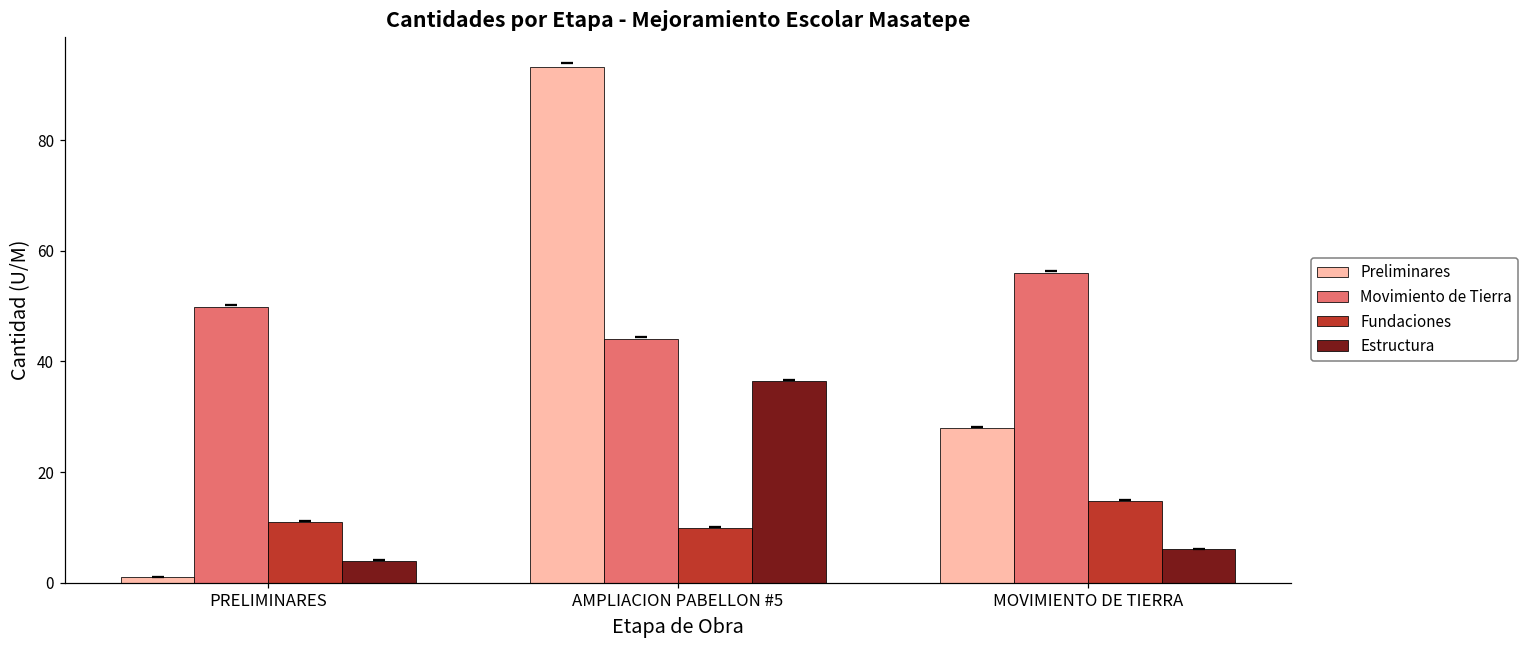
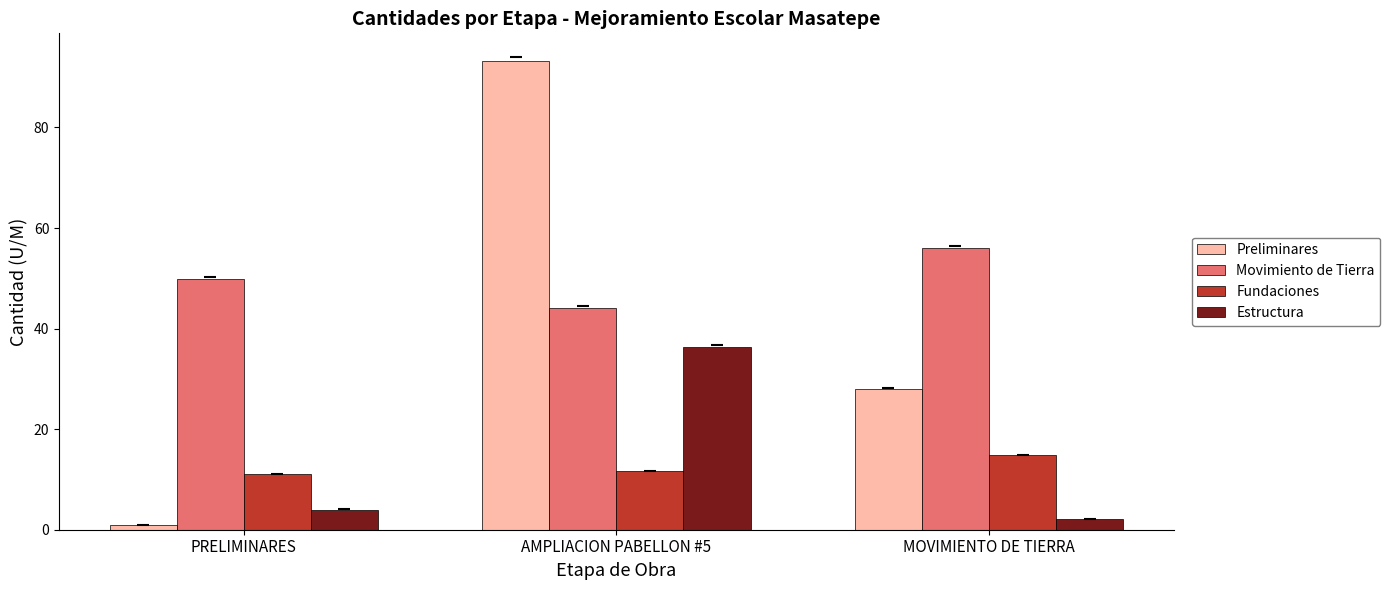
  {
    "Preliminares": {
      "PRELIMINARES": 1,
      "AMPLIACION PABELLON #5": 93,
      "MOVIMIENTO DE TIERRA": 28
    },
    "Movimiento de Tierra": {
      "PRELIMINARES": 50,
      "AMPLIACION PABELLON #5": 44,
      "MOVIMIENTO DE TIERRA": 56
    },
    "Fundaciones": {
      "PRELIMINARES": 11,
-     "AMPLIACION PABELLON #5": 10,
+     "AMPLIACION PABELLON #5": 12,
      "MOVIMIENTO DE TIERRA": 15
    },
    "Estructura": {
      "PRELIMINARES": 4,
      "AMPLIACION PABELLON #5": 36,
-     "MOVIMIENTO DE TIERRA": 6
+     "MOVIMIENTO DE TIERRA": 2
    }
  }
